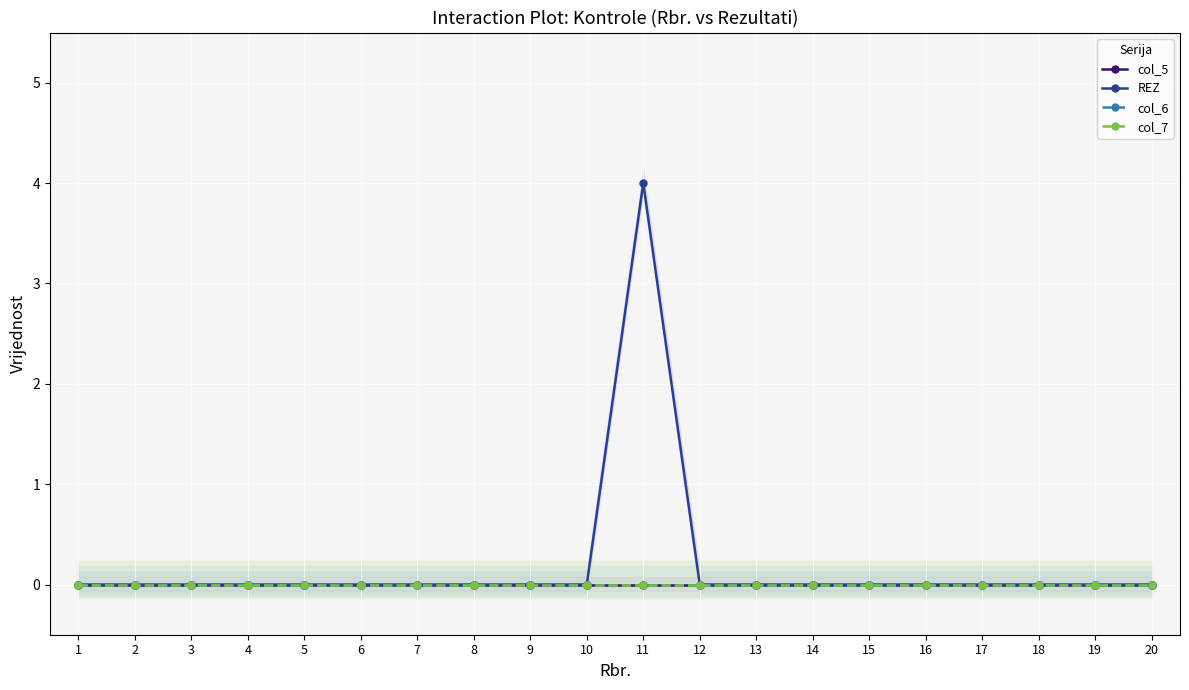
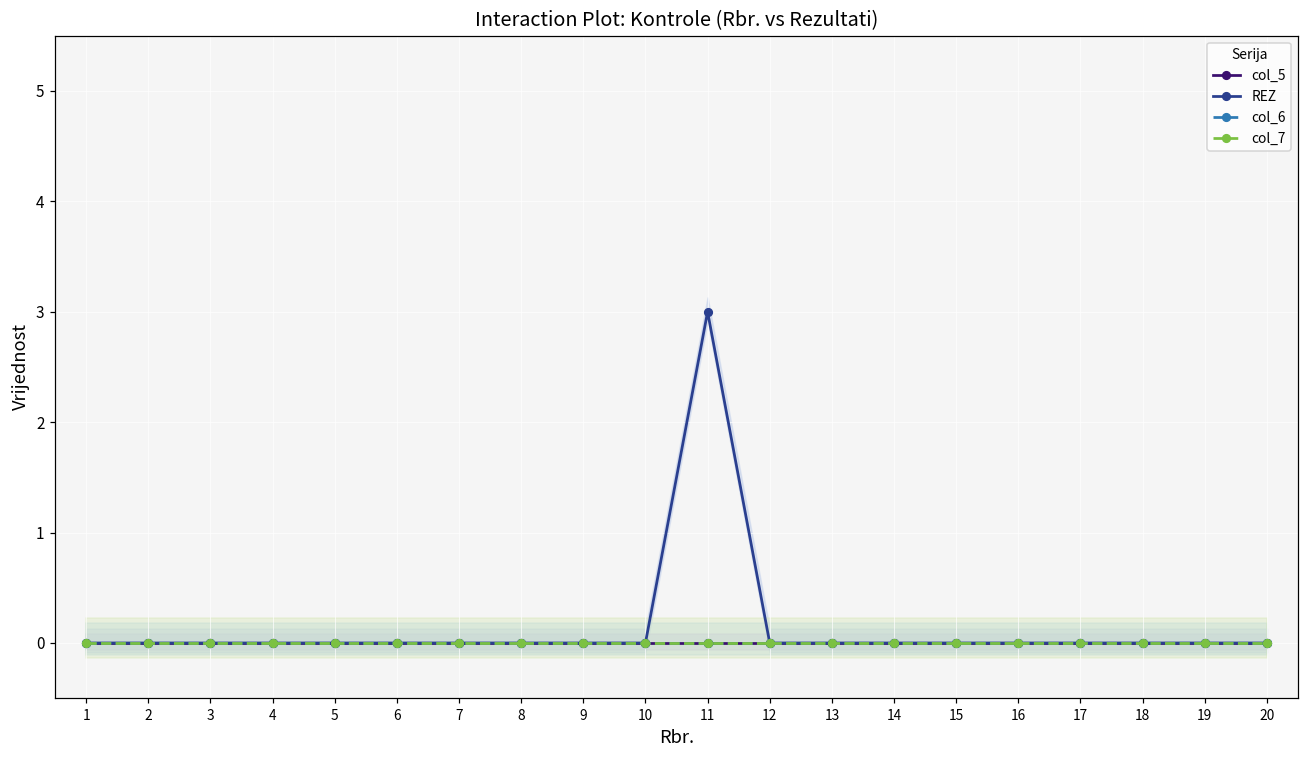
  {
    "col_7": {
      "11": 0
    },
    "REZ": {
-     "11": 4
+     "11": 3
    }
  }
